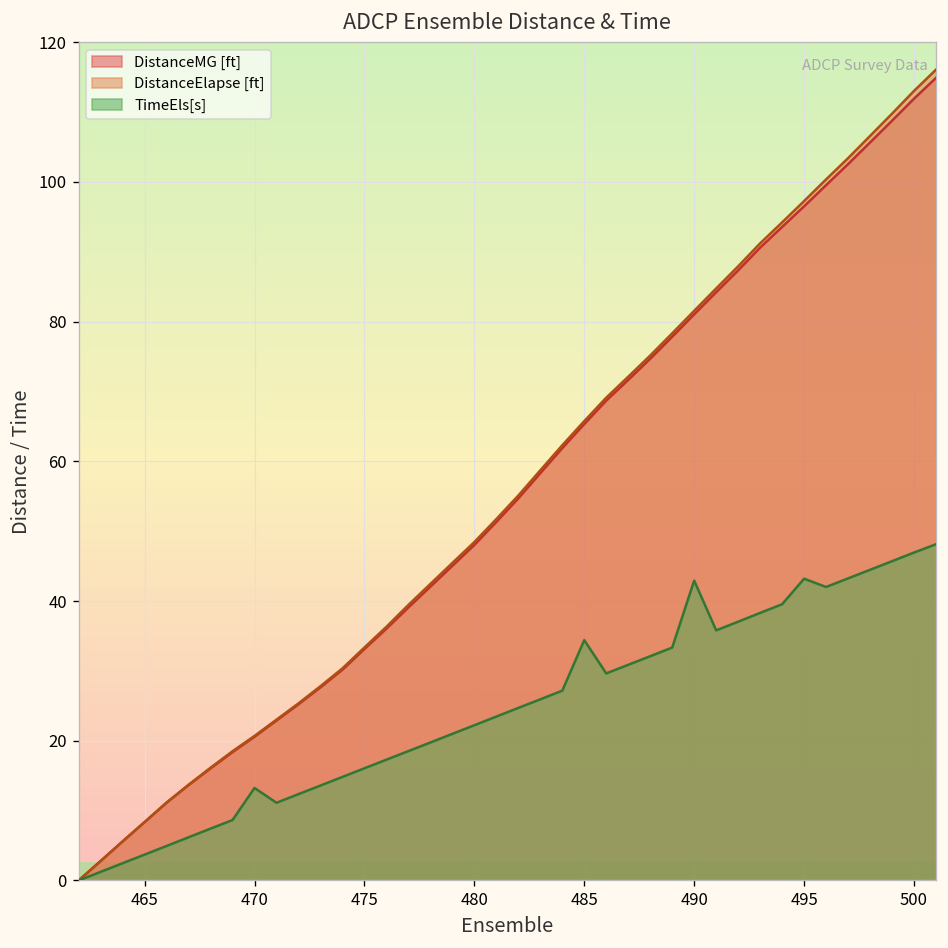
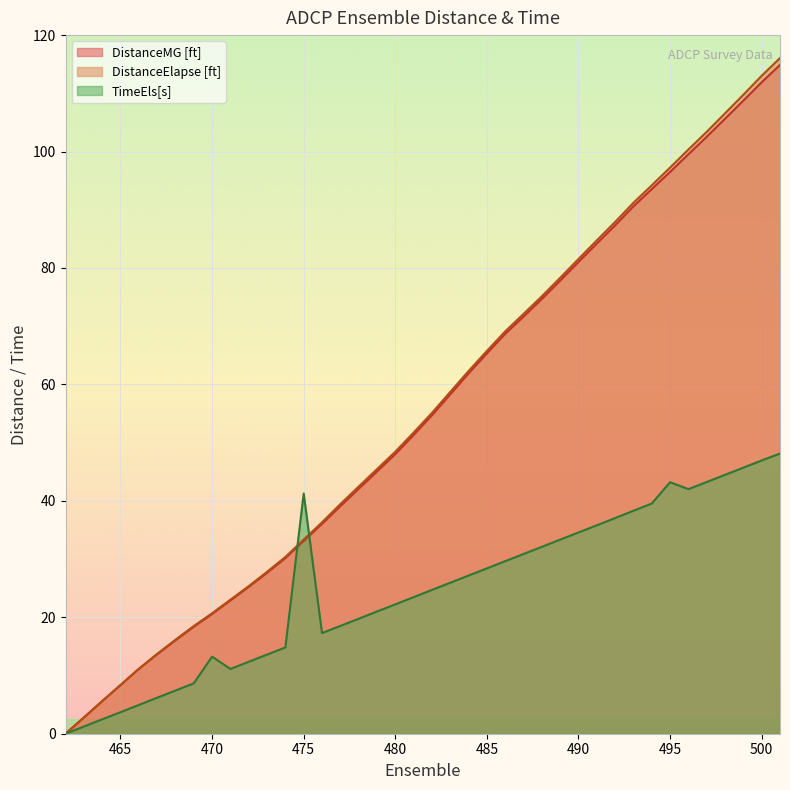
  {
    "TimeEls[s]": {
      "465": 4,
      "470": 13,
-     "475": 16,
+     "475": 41,
      "480": 22,
-     "485": 34,
-     "490": 43,
+     "485": 28,
+     "490": 35,
      "495": 43,
      "500": 47
    }
  }
